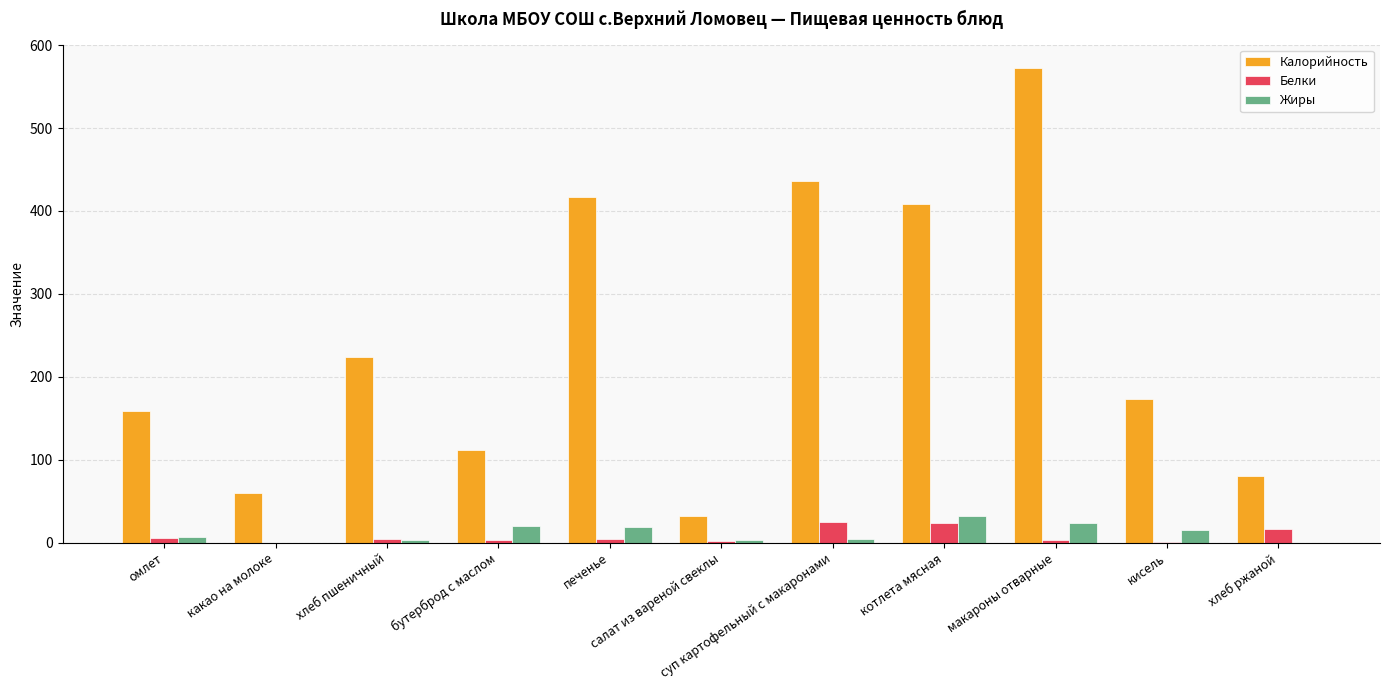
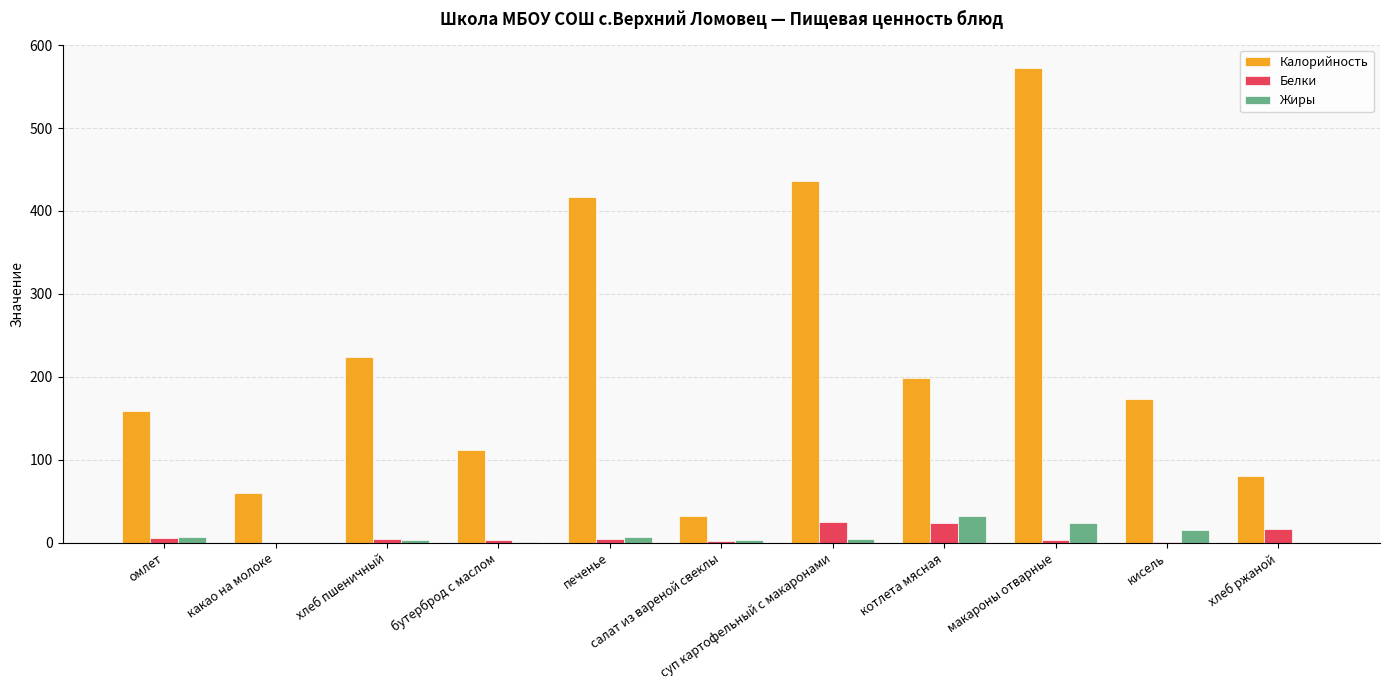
  {
    "Калорийность": {
      "омлет": 160,
      "какао на молоке": 60,
      "хлеб пшеничный": 220,
      "бутерброд с маслом": 110,
      "печенье": 420,
      "салат из вареной свеклы": 30,
      "суп картофельный с макаронами": 440,
-     "котлета мясная": 410,
+     "котлета мясная": 200,
      "макароны отварные": 570,
      "кисель": 170,
      "хлеб ржаной": 80
    },
    "Белки": {
      "омлет": 10,
      "хлеб пшеничный": 10,
      "печенье": 0,
      "суп картофельный с макаронами": 30,
      "котлета мясная": 20,
      "хлеб ржаной": 20
    },
    "Жиры": {
      "омлет": 10,
-     "бутерброд с маслом": 20,
-     "печенье": 20,
+     "бутерброд с маслом": 0,
+     "печенье": 10,
      "суп картофельный с макаронами": 0,
      "котлета мясная": 30,
      "макароны отварные": 20,
      "кисель": 20
    }
  }
